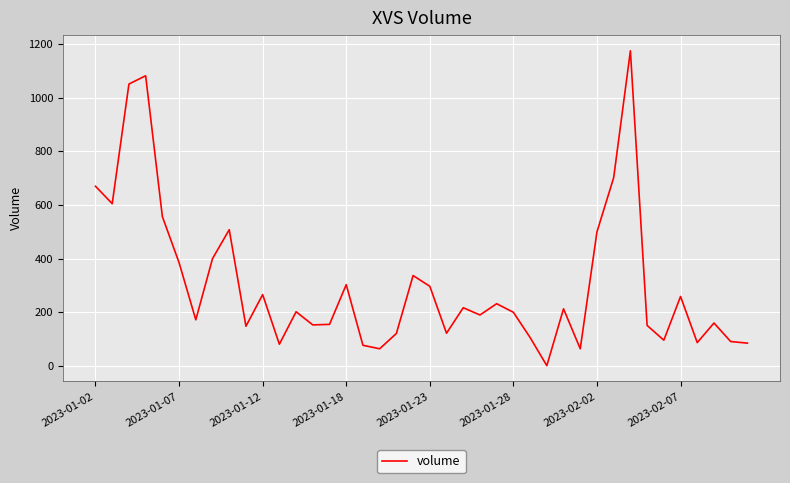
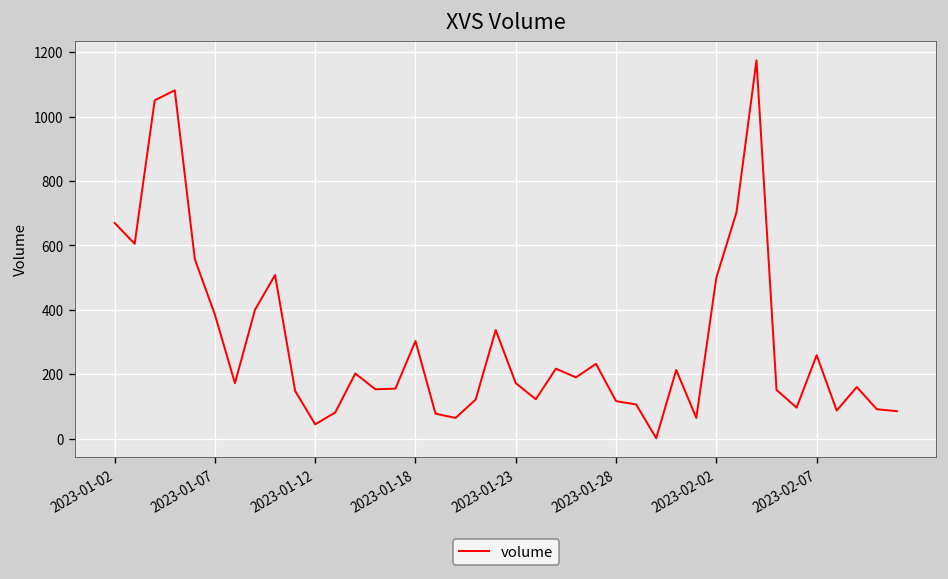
  {
    "2023-01-02": 670,
    "2023-01-07": 390,
-   "2023-01-12": 270,
+   "2023-01-12": 40,
    "2023-01-18": 300,
-   "2023-01-23": 300,
-   "2023-01-28": 200,
+   "2023-01-23": 170,
+   "2023-01-28": 120,
    "2023-02-02": 500,
    "2023-02-07": 260
  }
